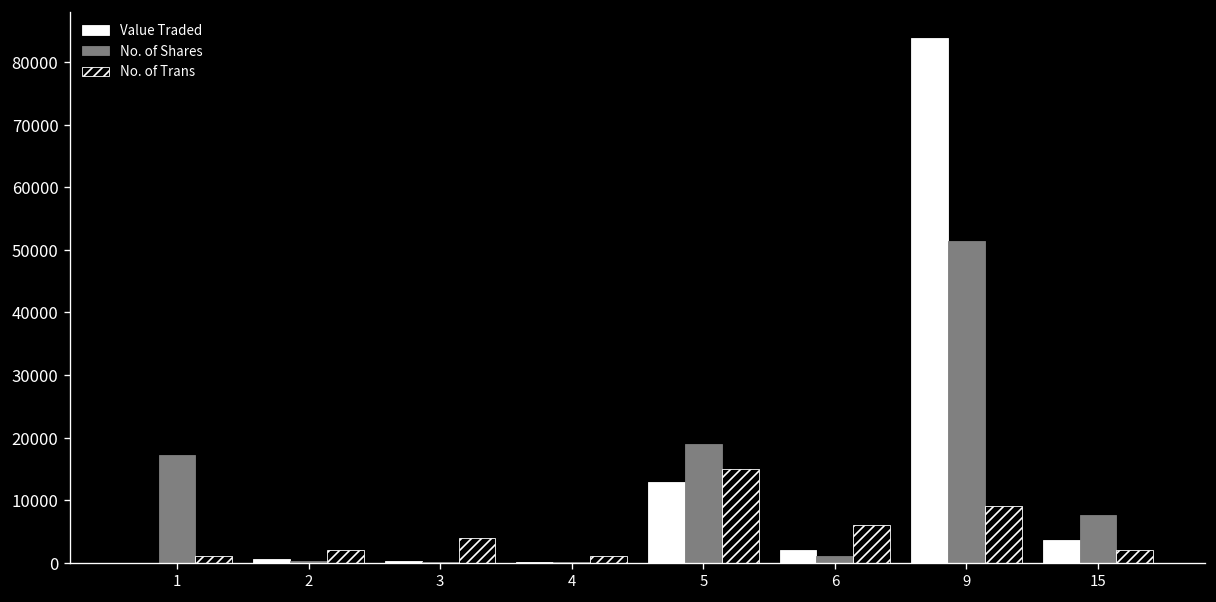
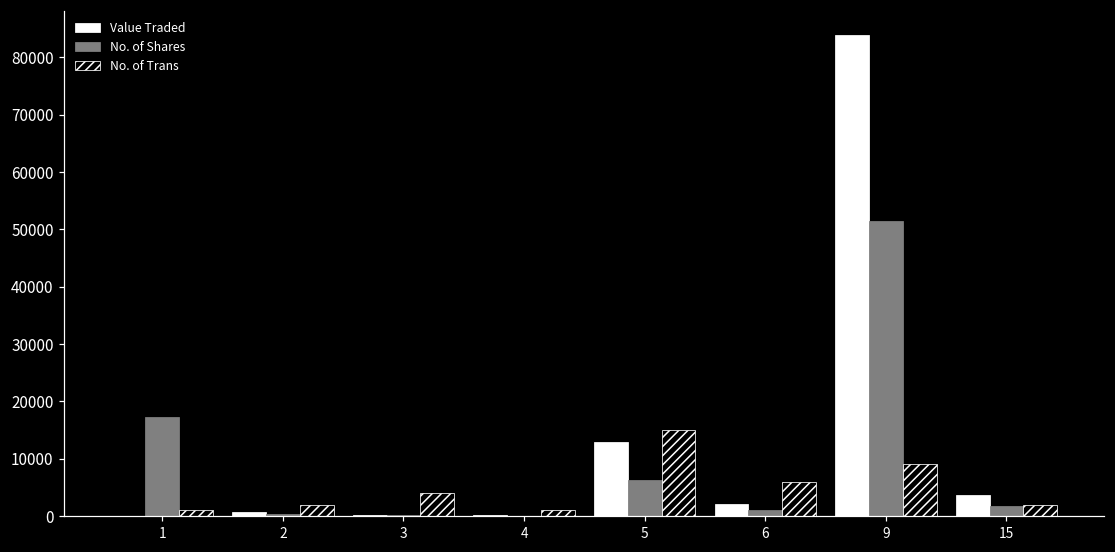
  {
    "No. of Shares": {
      "1": 17000,
-     "5": 19000,
+     "5": 6000,
      "6": 1000,
      "9": 51000,
-     "15": 8000
+     "15": 2000
    }
  }
